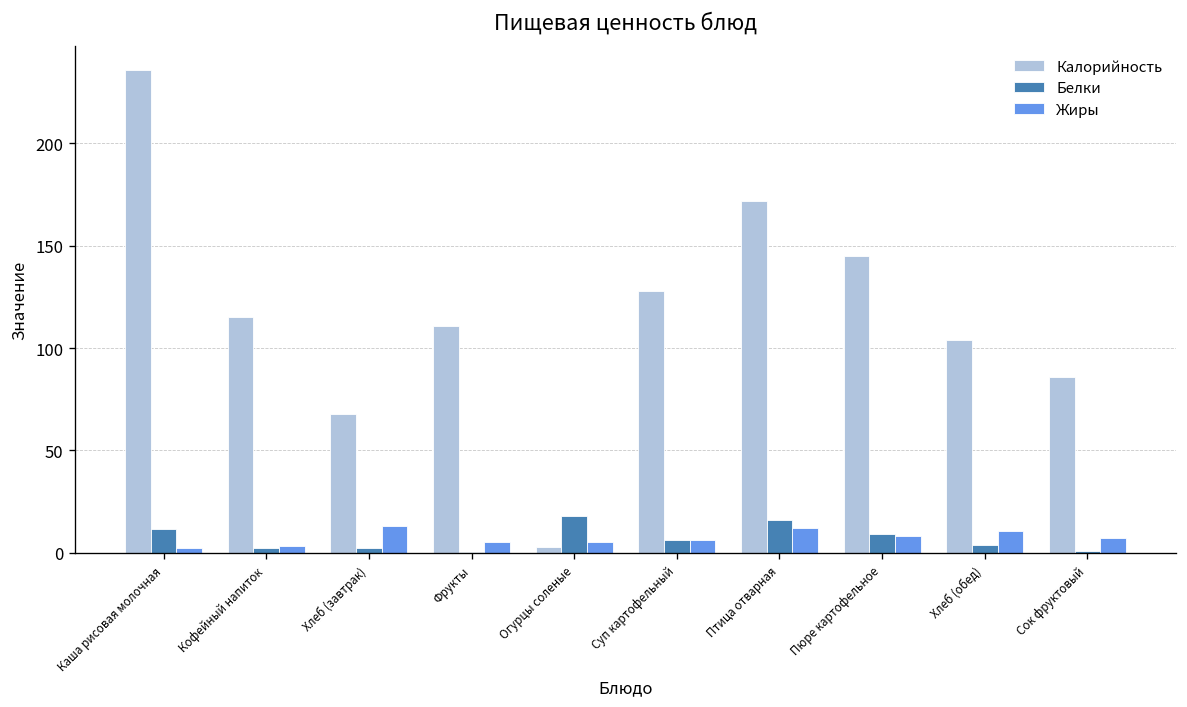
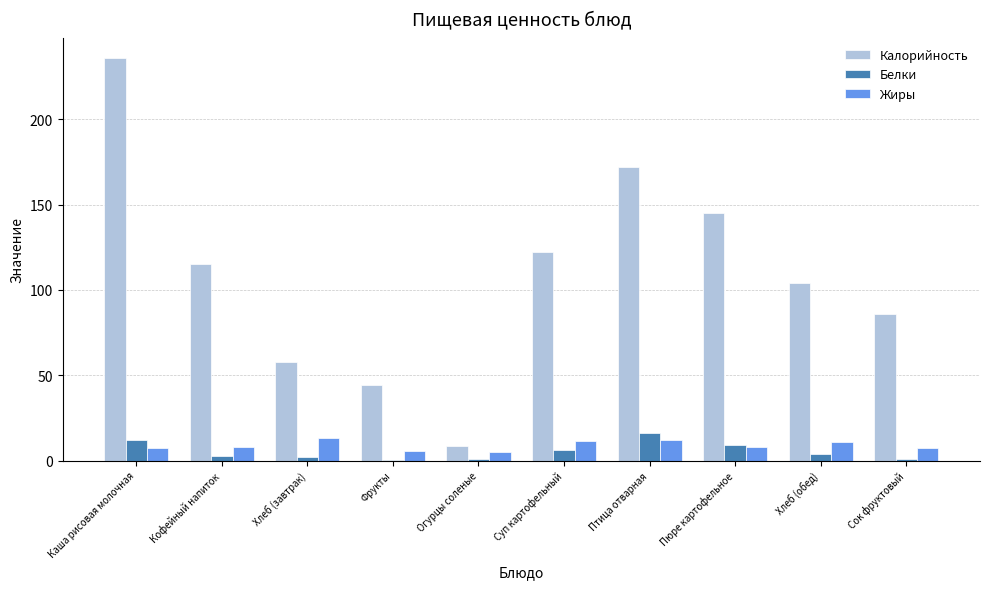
  {
    "Калорийность": {
      "Каша рисовая молочная": 236,
      "Кофейный напиток": 115,
-     "Хлеб (завтрак)": 68,
-     "Фрукты": 111,
-     "Огурцы соленые": 3,
-     "Суп картофельный": 128,
+     "Хлеб (завтрак)": 58,
+     "Фрукты": 44,
+     "Огурцы соленые": 9,
+     "Суп картофельный": 122,
      "Птица отварная": 172,
      "Пюре картофельное": 145,
      "Хлеб (обед)": 104,
      "Сок фруктовый": 86
    },
    "Белки": {
      "Каша рисовая молочная": 12,
      "Кофейный напиток": 3,
      "Хлеб (завтрак)": 2,
-     "Огурцы соленые": 18,
+     "Огурцы соленые": 1,
      "Суп картофельный": 6,
      "Птица отварная": 16,
      "Пюре картофельное": 9,
      "Хлеб (обед)": 4
    },
    "Жиры": {
-     "Каша рисовая молочная": 3,
-     "Кофейный напиток": 3,
+     "Каша рисовая молочная": 8,
+     "Кофейный напиток": 8,
      "Хлеб (завтрак)": 13,
      "Фрукты": 5,
      "Огурцы соленые": 5,
-     "Суп картофельный": 6,
+     "Суп картофельный": 11,
      "Птица отварная": 12,
      "Пюре картофельное": 8,
      "Хлеб (обед)": 11,
      "Сок фруктовый": 7
    }
  }
